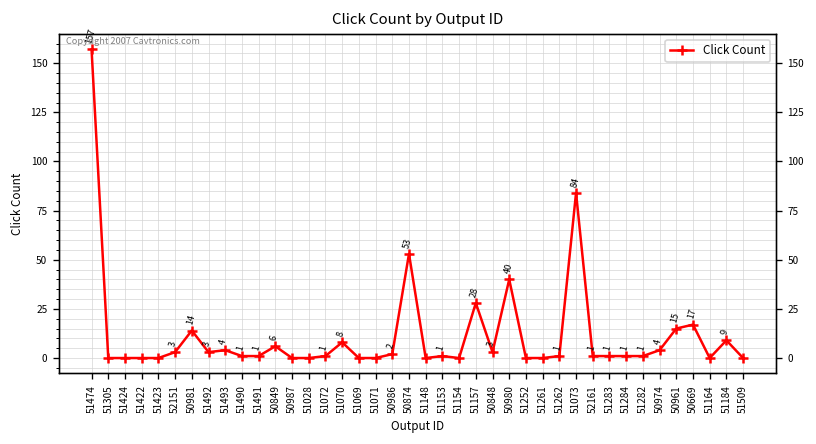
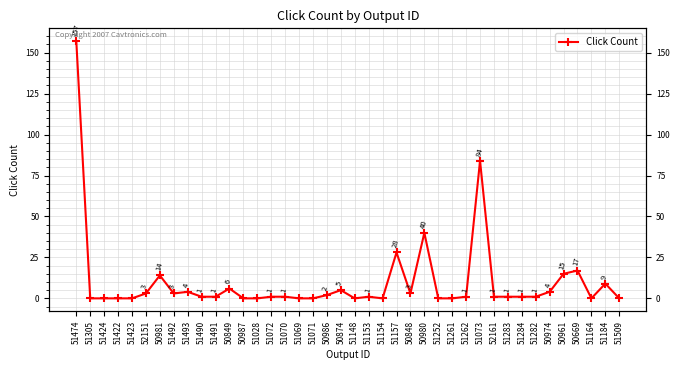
  {
    "52151": 3,
    "50981": 14,
    "51492": 3,
    "51493": 4,
    "51490": 1,
    "51491": 1,
    "50849": 6,
    "51072": 1,
-   "51070": 8,
+   "51070": 1,
    "50986": 2,
-   "50874": 53,
+   "50874": 5,
    "51153": 1,
    "51157": 28,
    "50848": 3,
    "50980": 40,
    "51262": 1,
    "51073": 84,
    "52161": 1,
    "51283": 1,
    "51284": 1,
    "51282": 1,
    "50974": 4,
    "50961": 15,
    "50669": 17,
    "51184": 9
  }
